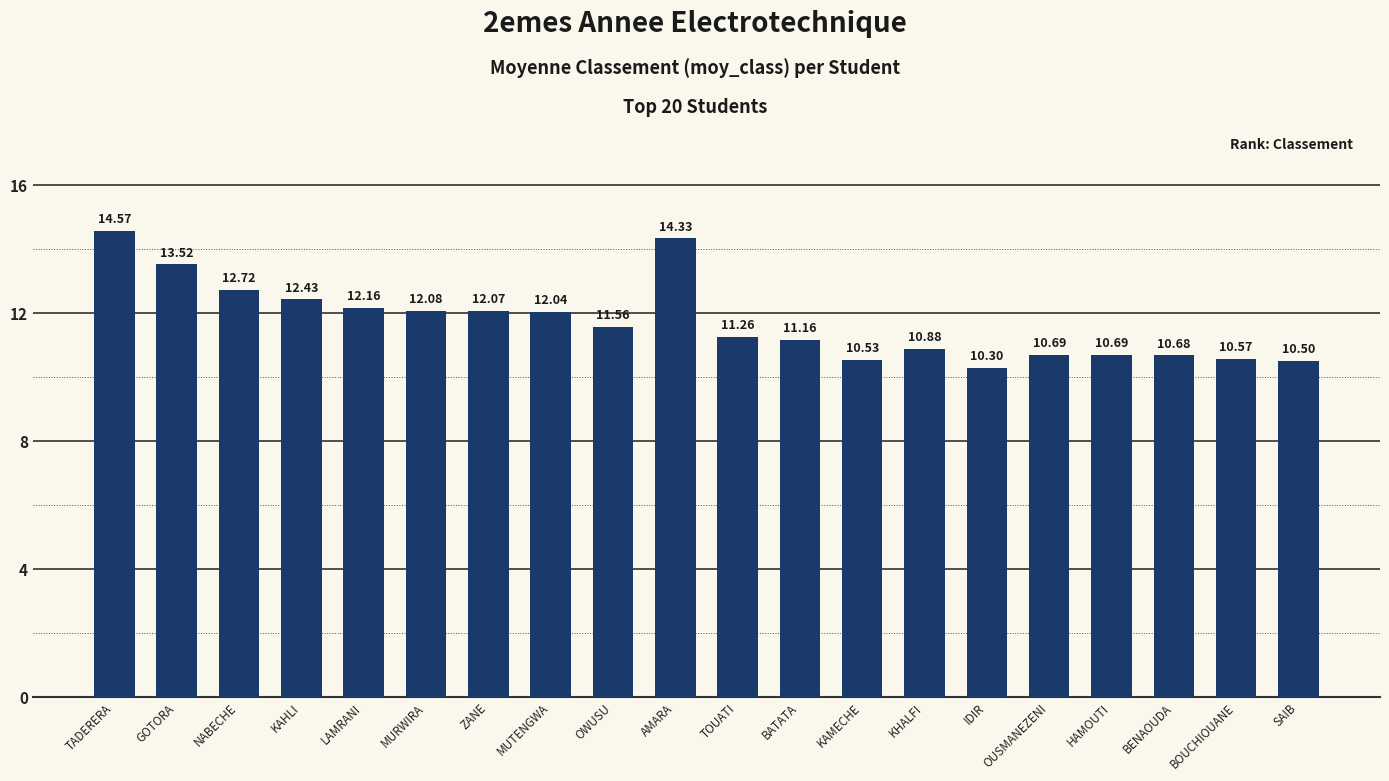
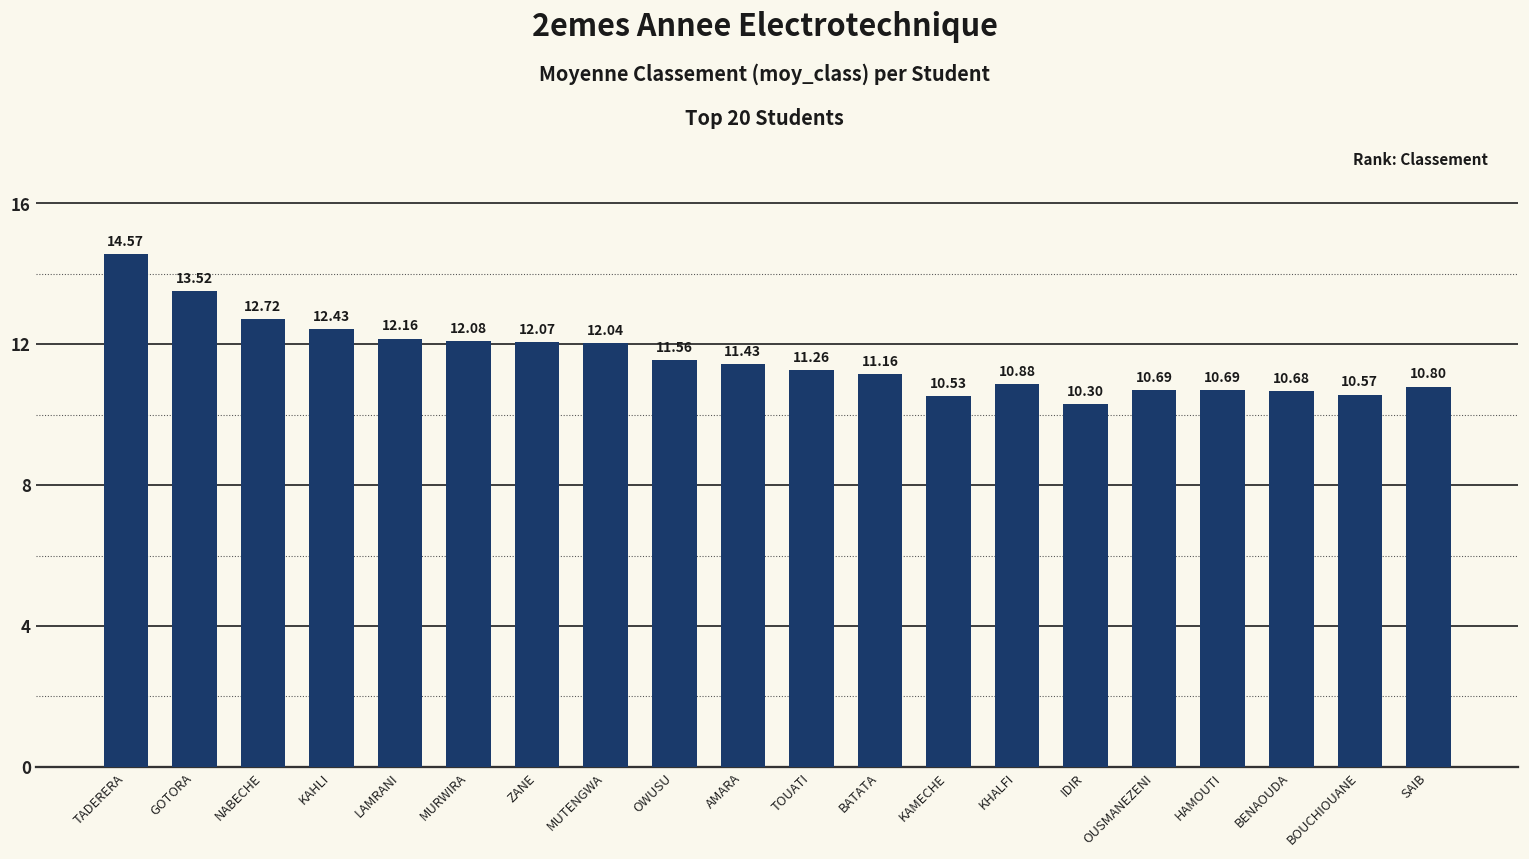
  {
    "TADERERA": 14.57,
    "GOTORA": 13.52,
    "NABECHE": 12.72,
    "KAHLI": 12.43,
    "LAMRANI": 12.16,
    "MURWIRA": 12.08,
    "ZANE": 12.07,
    "MUTENGWA": 12.04,
    "OWUSU": 11.56,
-   "AMARA": 14.33,
+   "AMARA": 11.43,
    "TOUATI": 11.26,
    "BATATA": 11.16,
    "KAMECHE": 10.53,
    "KHALFI": 10.88,
    "IDIR": 10.30,
    "OUSMANEZENI": 10.69,
    "HAMOUTI": 10.69,
    "BENAOUDA": 10.68,
    "BOUCHIOUANE": 10.57,
-   "SAIB": 10.50
+   "SAIB": 10.80
  }
